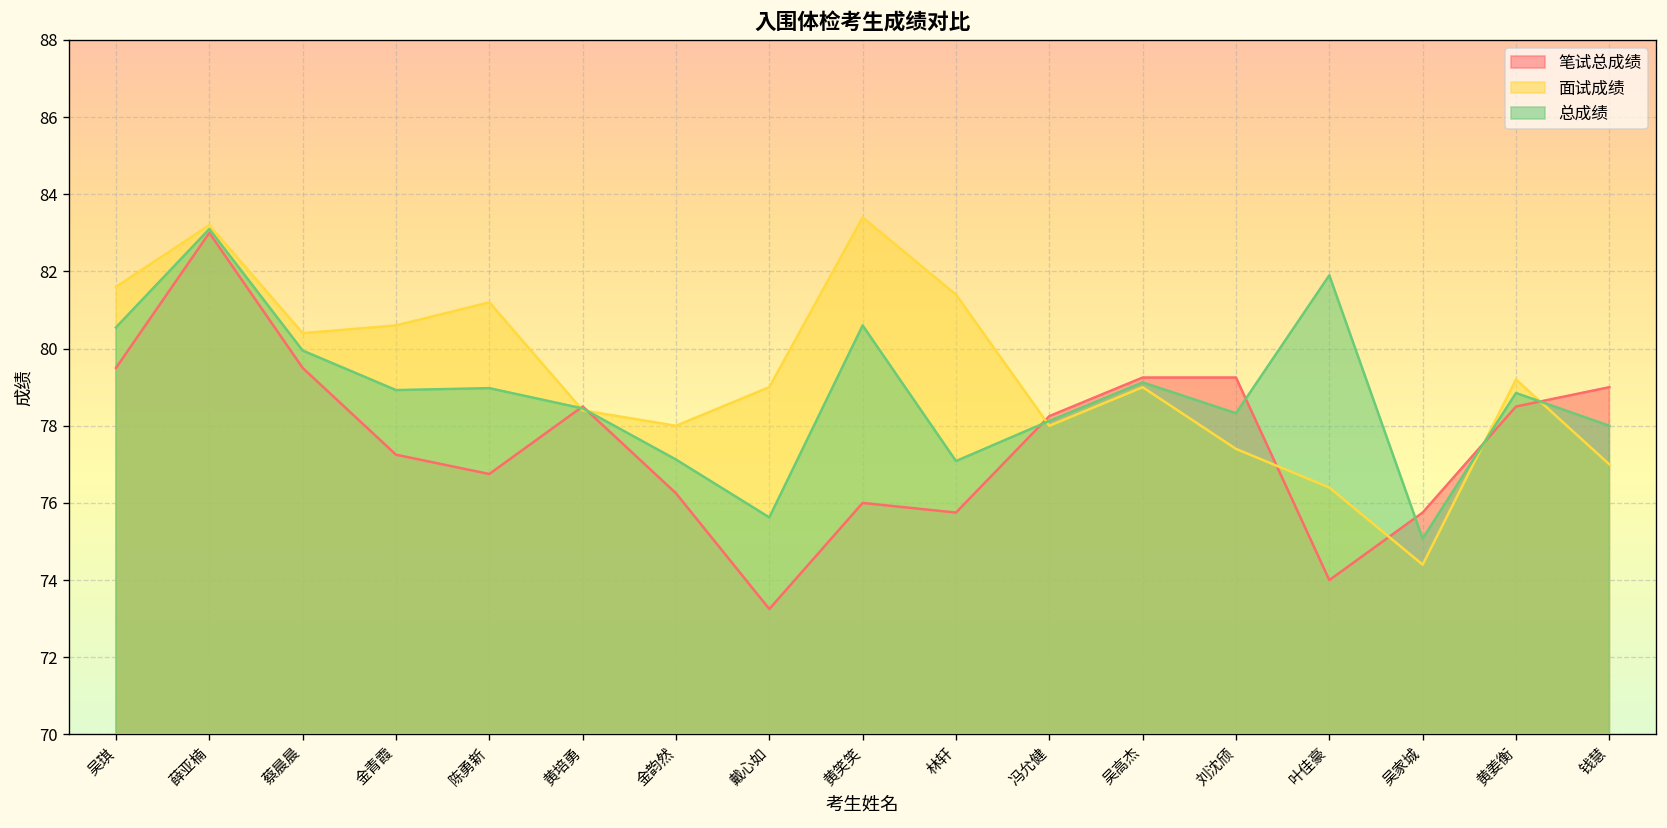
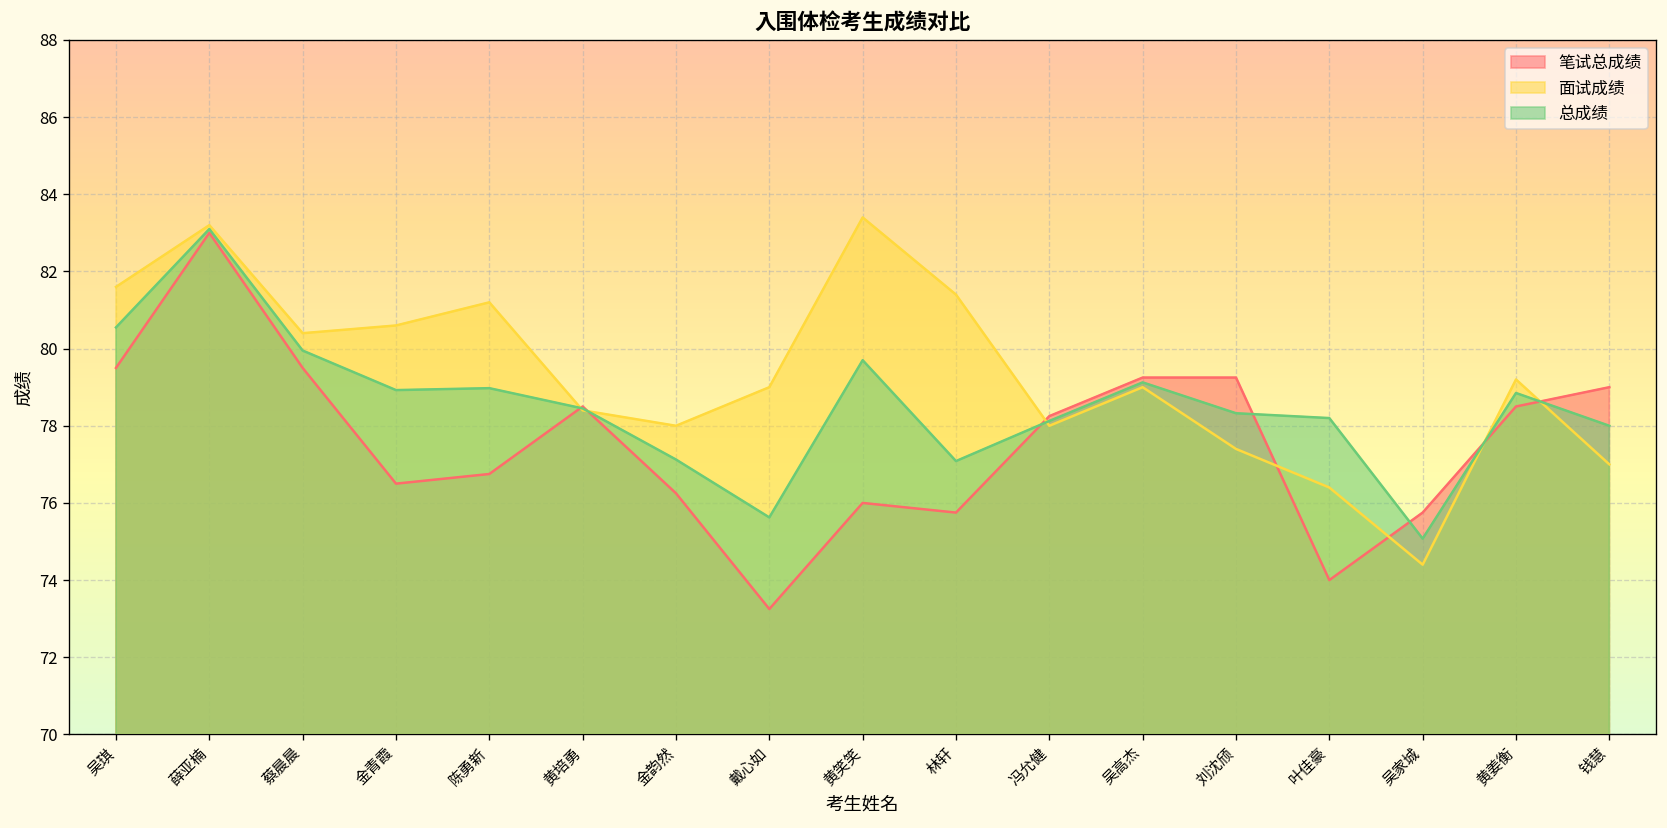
  {
    "笔试总成绩": {
      "吴琪": 79.5,
      "薛亚楠": 83.0,
      "蔡晨晨": 79.5,
-     "金青霞": 77.3,
+     "金青霞": 76.5,
      "陈勇新": 76.8,
      "金韵然": 76.3,
      "戴心如": 73.3,
      "黄笑笑": 76.0,
      "林轩": 75.8,
      "冯允健": 78.3,
      "吴高杰": 79.3,
      "刘沈颀": 79.3,
      "叶佳豪": 74.0,
      "吴家城": 75.8,
      "黄姜衡": 78.5,
      "钱慧": 79.0
    },
    "面试成绩": {
      "吴琪": 81.6,
      "薛亚楠": 83.2,
      "蔡晨晨": 80.4,
      "金青霞": 80.6,
      "陈勇新": 81.2,
      "金韵然": 78.0,
      "戴心如": 79.0,
      "黄笑笑": 83.4,
      "林轩": 81.4,
      "冯允健": 78.0,
      "吴高杰": 79.0,
      "刘沈颀": 77.4,
      "叶佳豪": 76.4,
      "吴家城": 74.4,
      "黄姜衡": 79.2,
      "钱慧": 77.0
    },
    "总成绩": {
      "吴琪": 80.6,
      "薛亚楠": 83.1,
      "蔡晨晨": 80.0,
      "金青霞": 78.9,
      "陈勇新": 79.0,
      "金韵然": 77.1,
      "戴心如": 75.6,
-     "黄笑笑": 80.6,
+     "黄笑笑": 79.7,
      "林轩": 77.1,
      "冯允健": 78.1,
      "吴高杰": 79.1,
      "刘沈颀": 78.3,
-     "叶佳豪": 81.9,
+     "叶佳豪": 78.2,
      "吴家城": 75.1,
      "黄姜衡": 78.9,
      "钱慧": 78.0
    }
  }
